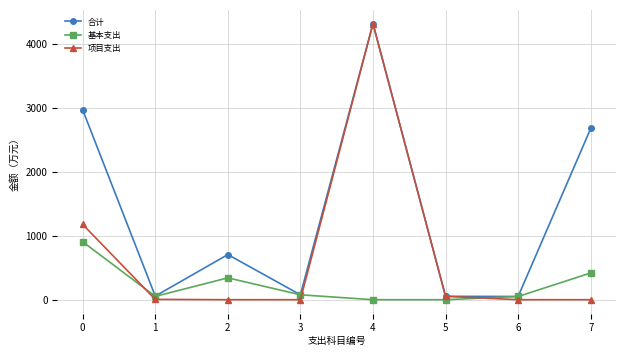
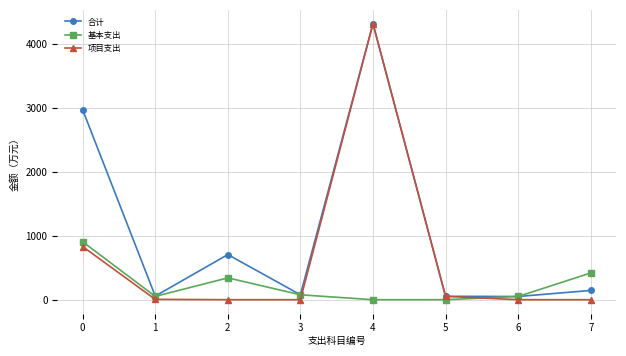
  {
    "合计": {
      "0": 3000,
      "2": 700,
-     "7": 2700
+     "7": 100
    },
    "基本支出": {
      "0": 900,
      "2": 300,
      "4": 0,
      "5": 0,
      "7": 400
    },
    "项目支出": {
-     "0": 1200,
+     "0": 800,
      "1": 0,
      "2": 0,
      "3": 0,
      "6": 0,
      "7": 0
    }
  }
